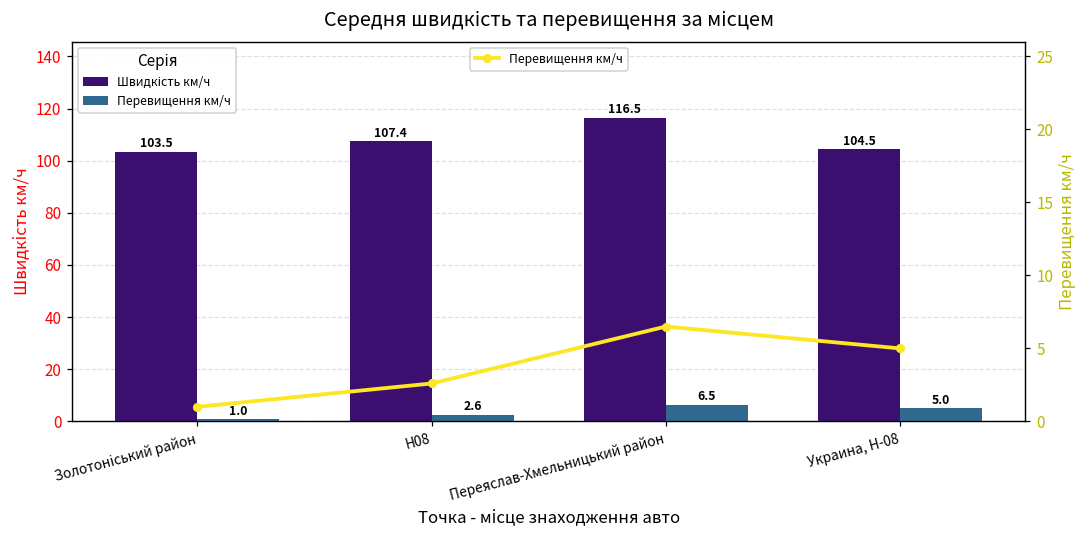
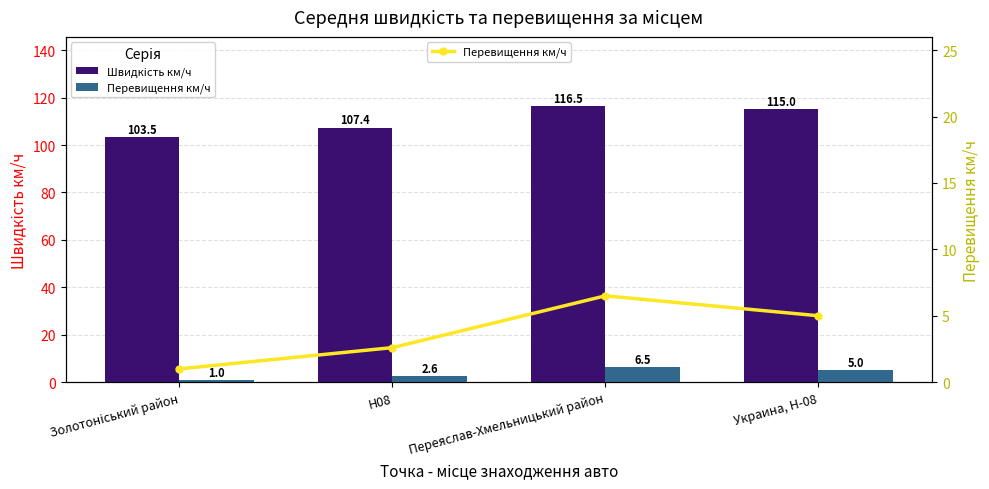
  {
    "Швидкість км/ч": {
      "Золотоніський район": 103.5,
      "Н08": 107.4,
      "Переяслав-Хмельницький район": 116.5,
-     "Украина, Н-08": 104.5
+     "Украина, Н-08": 115.0
    }
  }
